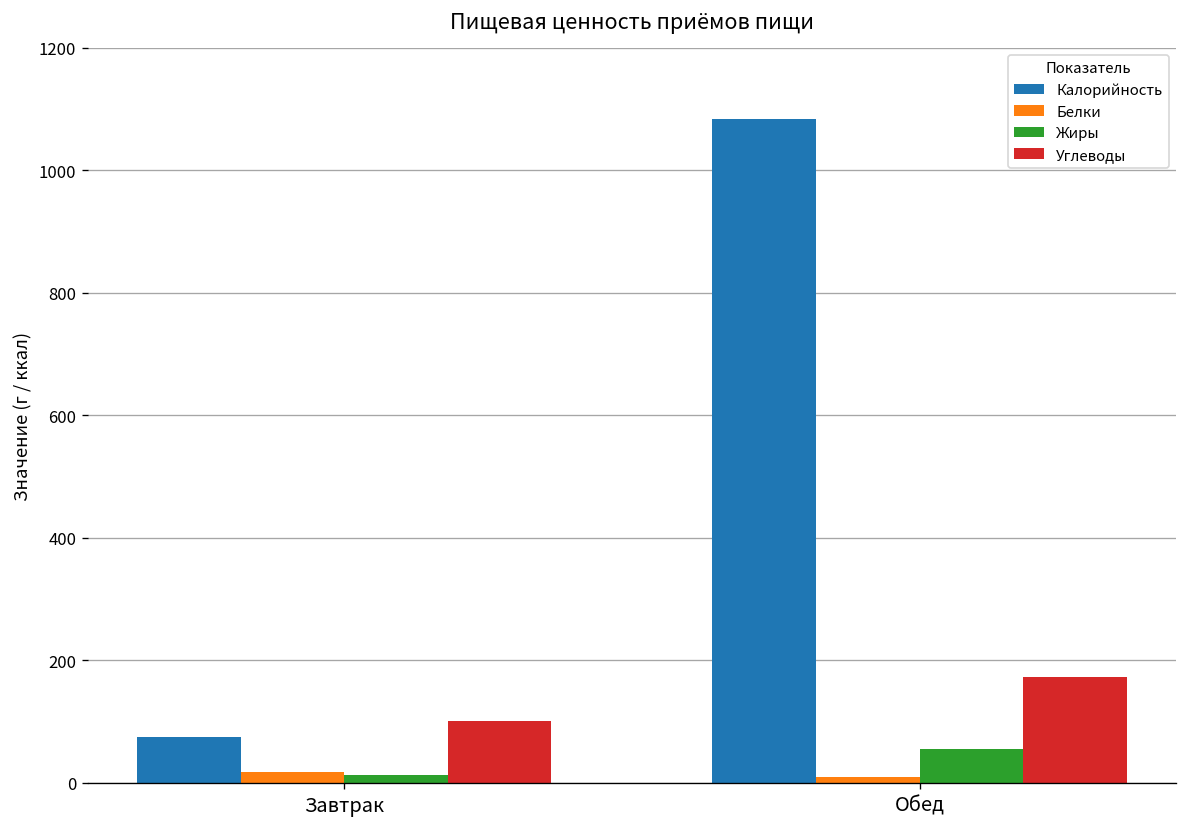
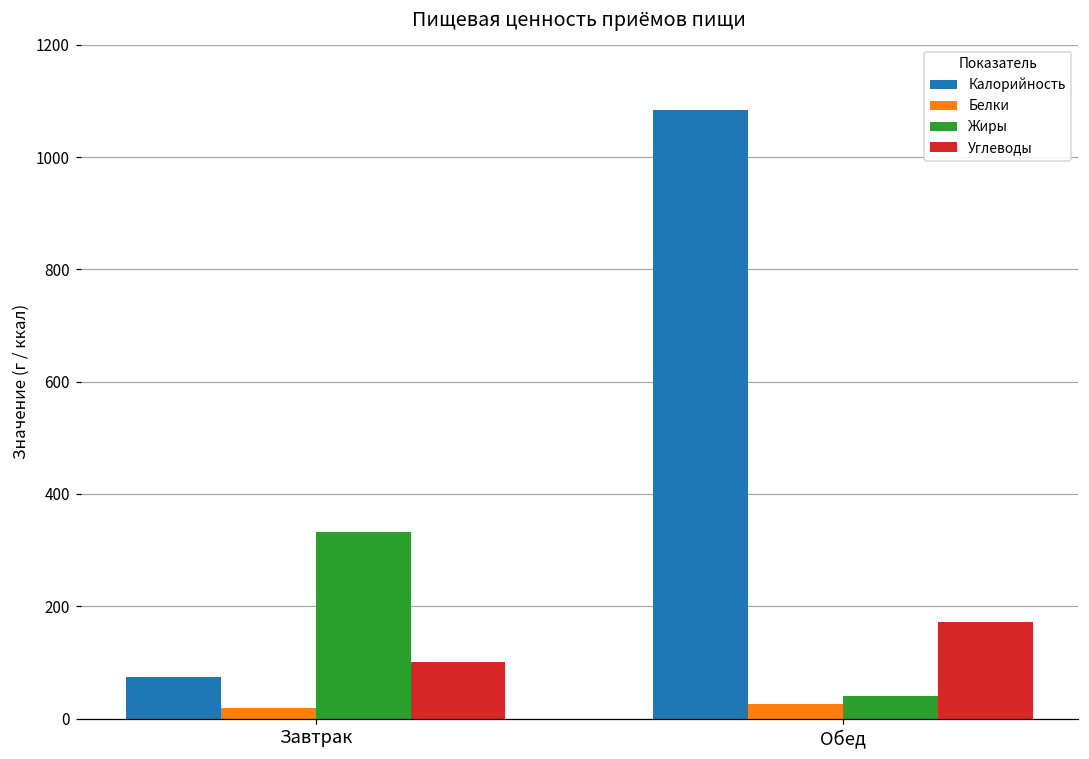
  {
    "Калорийность": {
      "Завтрак": 70,
      "Обед": 1080
    },
    "Белки": {
      "Завтрак": 20,
-     "Обед": 10
+     "Обед": 30
    },
    "Жиры": {
-     "Завтрак": 10,
-     "Обед": 60
+     "Завтрак": 330,
+     "Обед": 40
    },
    "Углеводы": {
      "Завтрак": 100,
      "Обед": 170
    }
  }
